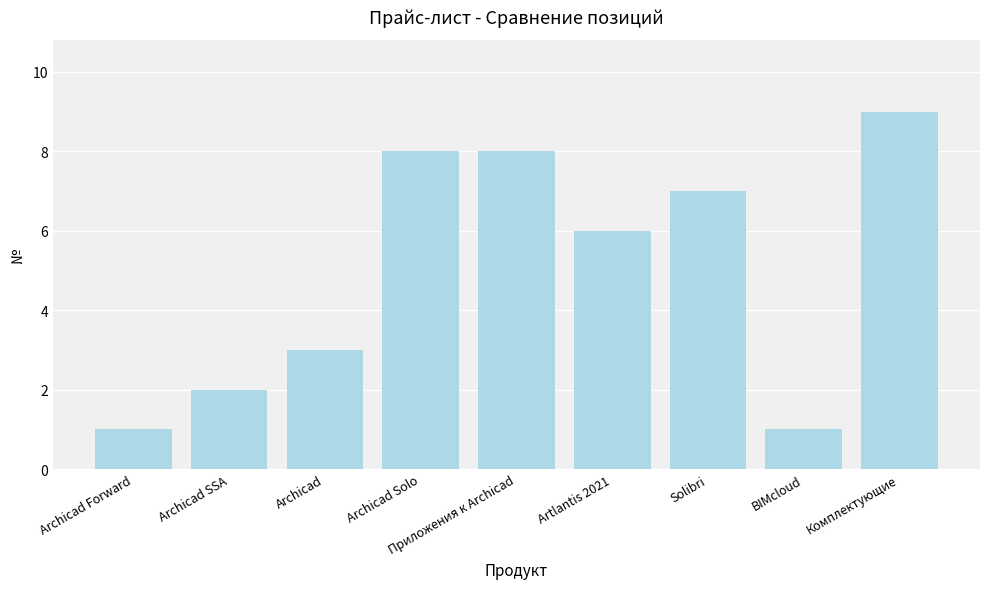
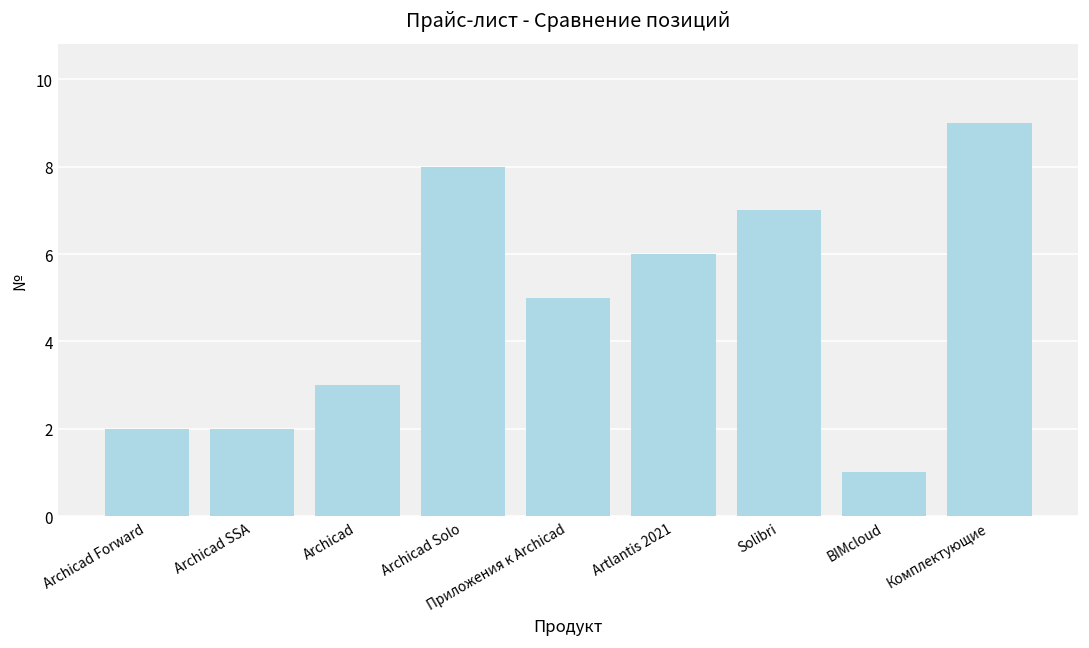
  {
-   "Archicad Forward": 1,
+   "Archicad Forward": 2,
    "Archicad SSA": 2,
    "Archicad": 3,
    "Archicad Solo": 8,
-   "Приложения к Archicad": 8,
+   "Приложения к Archicad": 5,
    "Artlantis 2021": 6,
    "Solibri": 7,
    "BIMcloud": 1,
    "Комплектующие": 9
  }
